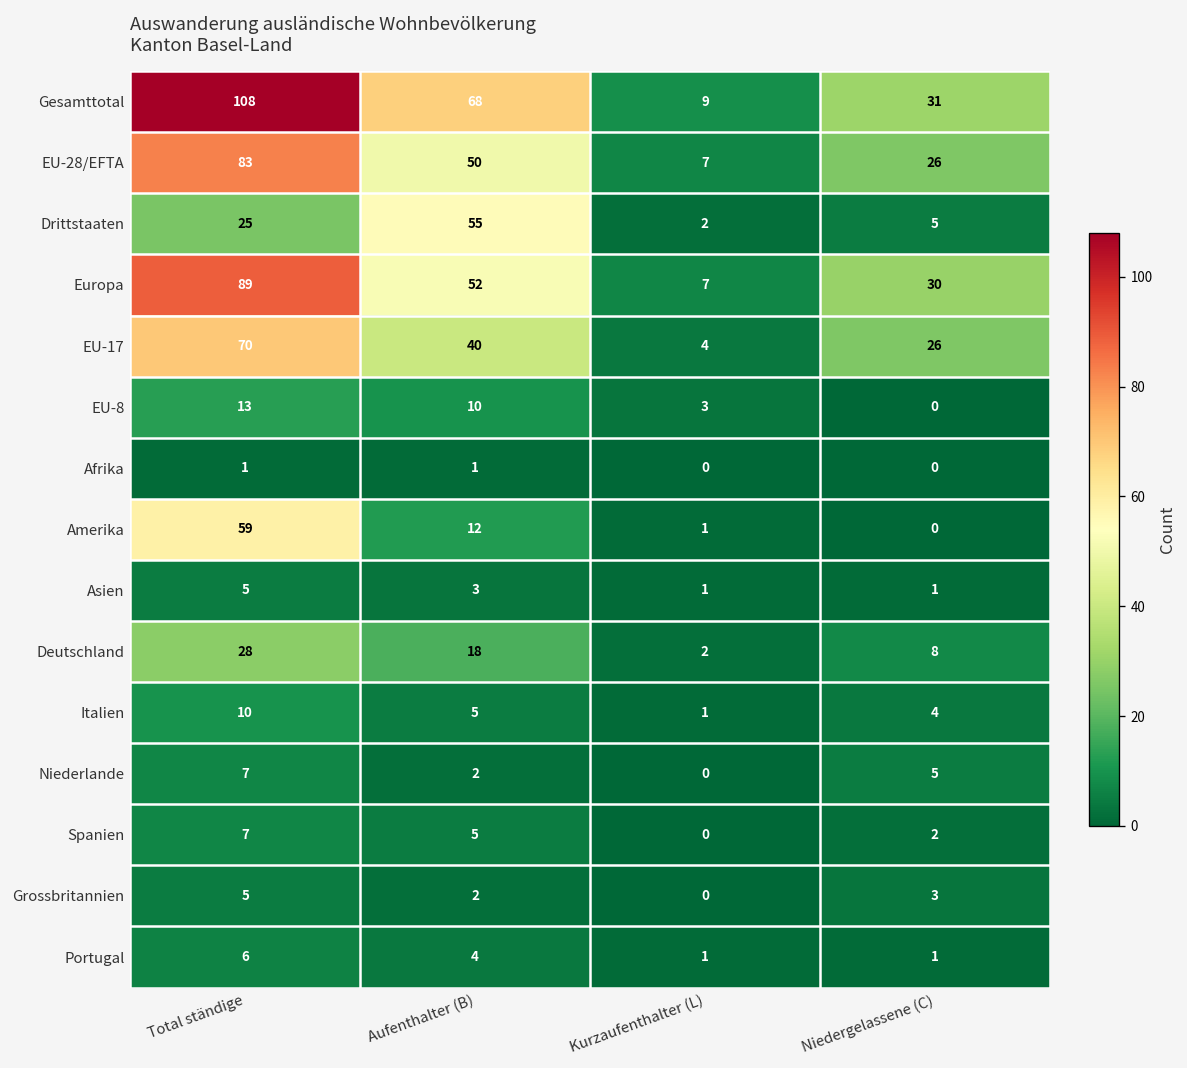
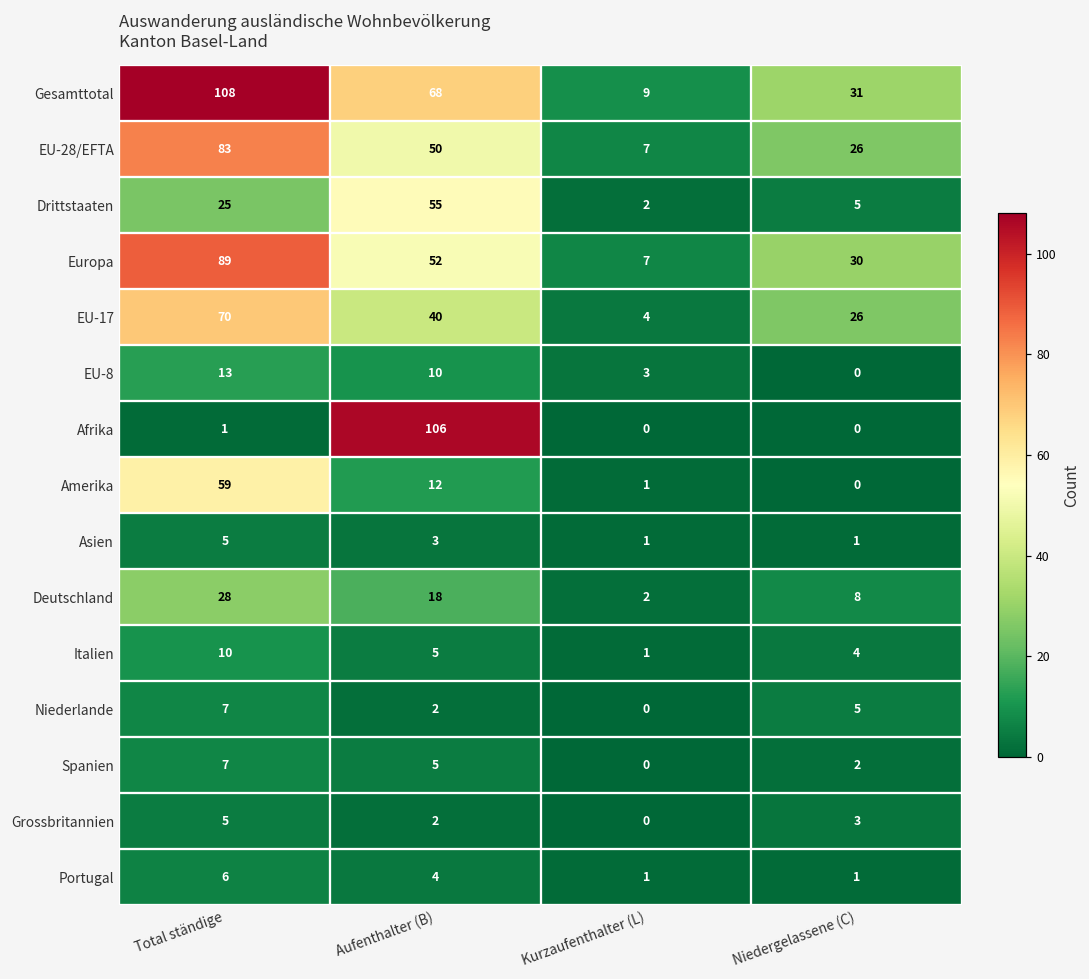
  {
    "Gesamttotal": {
      "Total ständige": 108,
      "Aufenthalter (B)": 68,
      "Kurzaufenthalter (L)": 9,
      "Niedergelassene (C)": 31
    },
    "EU-28/EFTA": {
      "Total ständige": 83,
      "Aufenthalter (B)": 50,
      "Kurzaufenthalter (L)": 7,
      "Niedergelassene (C)": 26
    },
    "Drittstaaten": {
      "Total ständige": 25,
      "Aufenthalter (B)": 55,
      "Kurzaufenthalter (L)": 2,
      "Niedergelassene (C)": 5
    },
    "Europa": {
      "Total ständige": 89,
      "Aufenthalter (B)": 52,
      "Kurzaufenthalter (L)": 7,
      "Niedergelassene (C)": 30
    },
    "EU-17": {
      "Total ständige": 70,
      "Aufenthalter (B)": 40,
      "Kurzaufenthalter (L)": 4,
      "Niedergelassene (C)": 26
    },
    "EU-8": {
      "Total ständige": 13,
      "Aufenthalter (B)": 10,
      "Kurzaufenthalter (L)": 3,
      "Niedergelassene (C)": 0
    },
    "Afrika": {
      "Total ständige": 1,
-     "Aufenthalter (B)": 1,
+     "Aufenthalter (B)": 106,
      "Kurzaufenthalter (L)": 0,
      "Niedergelassene (C)": 0
    },
    "Amerika": {
      "Total ständige": 59,
      "Aufenthalter (B)": 12,
      "Kurzaufenthalter (L)": 1,
      "Niedergelassene (C)": 0
    },
    "Asien": {
      "Total ständige": 5,
      "Aufenthalter (B)": 3,
      "Kurzaufenthalter (L)": 1,
      "Niedergelassene (C)": 1
    },
    "Deutschland": {
      "Total ständige": 28,
      "Aufenthalter (B)": 18,
      "Kurzaufenthalter (L)": 2,
      "Niedergelassene (C)": 8
    },
    "Italien": {
      "Total ständige": 10,
      "Aufenthalter (B)": 5,
      "Kurzaufenthalter (L)": 1,
      "Niedergelassene (C)": 4
    },
    "Niederlande": {
      "Total ständige": 7,
      "Aufenthalter (B)": 2,
      "Kurzaufenthalter (L)": 0,
      "Niedergelassene (C)": 5
    },
    "Spanien": {
      "Total ständige": 7,
      "Aufenthalter (B)": 5,
      "Kurzaufenthalter (L)": 0,
      "Niedergelassene (C)": 2
    },
    "Grossbritannien": {
      "Total ständige": 5,
      "Aufenthalter (B)": 2,
      "Kurzaufenthalter (L)": 0,
      "Niedergelassene (C)": 3
    },
    "Portugal": {
      "Total ständige": 6,
      "Aufenthalter (B)": 4,
      "Kurzaufenthalter (L)": 1,
      "Niedergelassene (C)": 1
    }
  }
